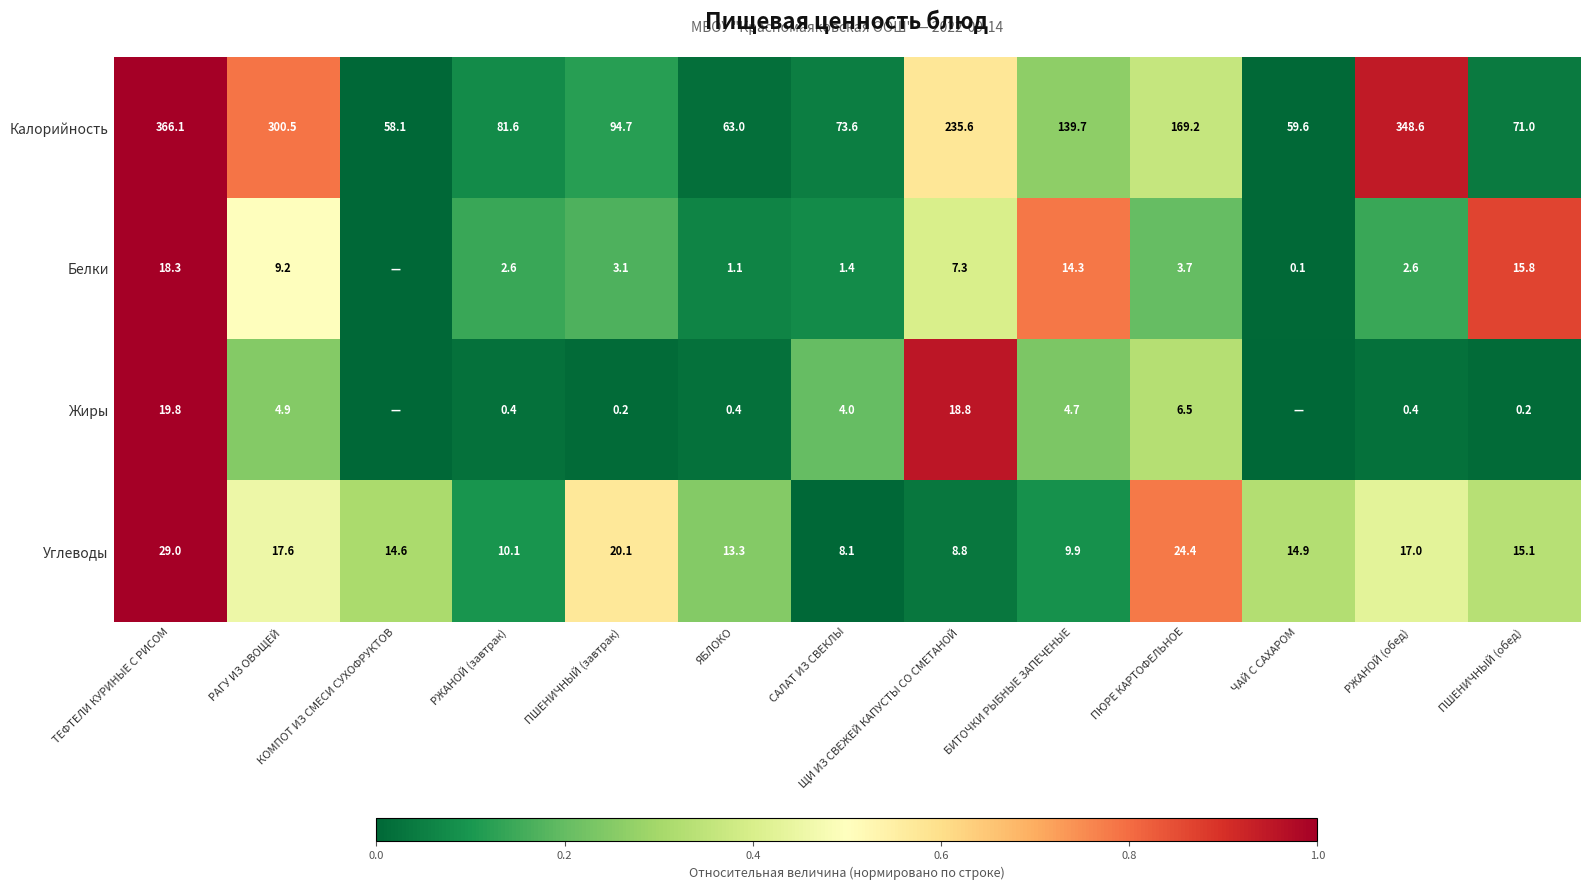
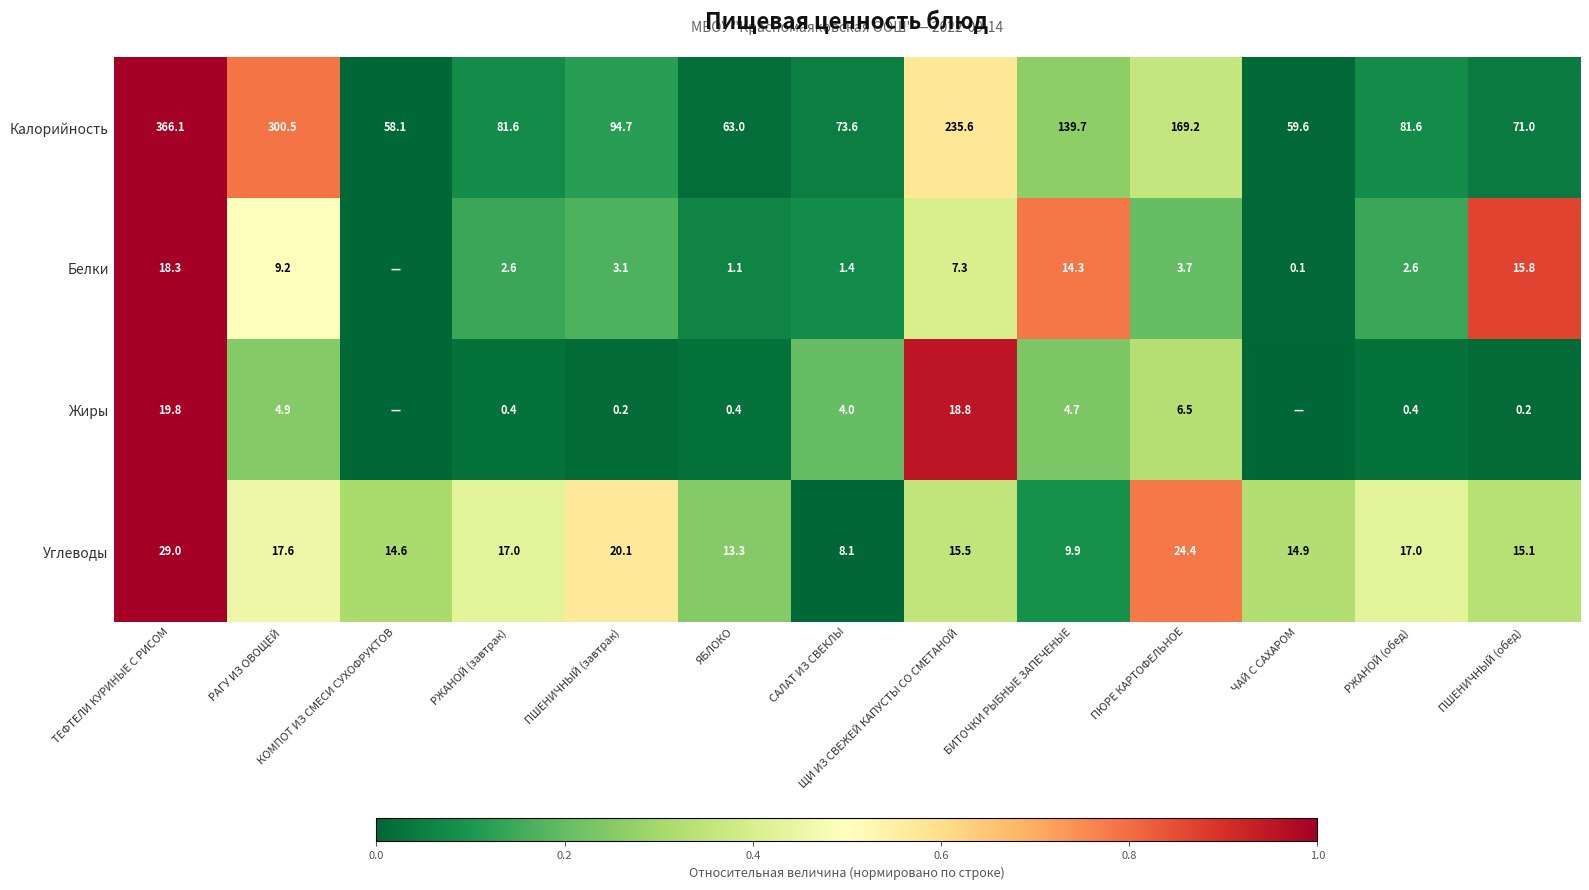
  {
    "Калорийность": {
      "ТЕФТЕЛИ КУРИНЫЕ С РИСОМ": 366.1,
      "РАГУ ИЗ ОВОЩЕЙ": 300.5,
      "КОМПОТ ИЗ СМЕСИ СУХОФРУКТОВ": 58.1,
      "РЖАНОЙ (завтрак)": 81.6,
      "ПШЕНИЧНЫЙ (завтрак)": 94.7,
      "ЯБЛОКО": 63.0,
      "САЛАТ ИЗ СВЕКЛЫ": 73.6,
      "ЩИ ИЗ СВЕЖЕЙ КАПУСТЫ СО СМЕТАНОЙ": 235.6,
      "БИТОЧКИ РЫБНЫЕ ЗАПЕЧЕНЫЕ": 139.7,
      "ПЮРЕ КАРТОФЕЛЬНОЕ": 169.2,
      "ЧАЙ С САХАРОМ": 59.6,
-     "РЖАНОЙ (обед)": 348.6,
+     "РЖАНОЙ (обед)": 81.6,
      "ПШЕНИЧНЫЙ (обед)": 71.0
    },
    "Белки": {
      "ТЕФТЕЛИ КУРИНЫЕ С РИСОМ": 18.3,
      "РАГУ ИЗ ОВОЩЕЙ": 9.2,
      "РЖАНОЙ (завтрак)": 2.6,
      "ПШЕНИЧНЫЙ (завтрак)": 3.1,
      "ЯБЛОКО": 1.1,
      "САЛАТ ИЗ СВЕКЛЫ": 1.4,
      "ЩИ ИЗ СВЕЖЕЙ КАПУСТЫ СО СМЕТАНОЙ": 7.3,
      "БИТОЧКИ РЫБНЫЕ ЗАПЕЧЕНЫЕ": 14.3,
      "ПЮРЕ КАРТОФЕЛЬНОЕ": 3.7,
      "ЧАЙ С САХАРОМ": 0.1,
      "РЖАНОЙ (обед)": 2.6,
      "ПШЕНИЧНЫЙ (обед)": 15.8
    },
    "Жиры": {
      "ТЕФТЕЛИ КУРИНЫЕ С РИСОМ": 19.8,
      "РАГУ ИЗ ОВОЩЕЙ": 4.9,
      "РЖАНОЙ (завтрак)": 0.4,
      "ПШЕНИЧНЫЙ (завтрак)": 0.2,
      "ЯБЛОКО": 0.4,
      "САЛАТ ИЗ СВЕКЛЫ": 4.0,
      "ЩИ ИЗ СВЕЖЕЙ КАПУСТЫ СО СМЕТАНОЙ": 18.8,
      "БИТОЧКИ РЫБНЫЕ ЗАПЕЧЕНЫЕ": 4.7,
      "ПЮРЕ КАРТОФЕЛЬНОЕ": 6.5,
      "РЖАНОЙ (обед)": 0.4,
      "ПШЕНИЧНЫЙ (обед)": 0.2
    },
    "Углеводы": {
      "ТЕФТЕЛИ КУРИНЫЕ С РИСОМ": 29.0,
      "РАГУ ИЗ ОВОЩЕЙ": 17.6,
      "КОМПОТ ИЗ СМЕСИ СУХОФРУКТОВ": 14.6,
-     "РЖАНОЙ (завтрак)": 10.1,
+     "РЖАНОЙ (завтрак)": 17.0,
      "ПШЕНИЧНЫЙ (завтрак)": 20.1,
      "ЯБЛОКО": 13.3,
      "САЛАТ ИЗ СВЕКЛЫ": 8.1,
-     "ЩИ ИЗ СВЕЖЕЙ КАПУСТЫ СО СМЕТАНОЙ": 8.8,
+     "ЩИ ИЗ СВЕЖЕЙ КАПУСТЫ СО СМЕТАНОЙ": 15.5,
      "БИТОЧКИ РЫБНЫЕ ЗАПЕЧЕНЫЕ": 9.9,
      "ПЮРЕ КАРТОФЕЛЬНОЕ": 24.4,
      "ЧАЙ С САХАРОМ": 14.9,
      "РЖАНОЙ (обед)": 17.0,
      "ПШЕНИЧНЫЙ (обед)": 15.1
    }
  }
